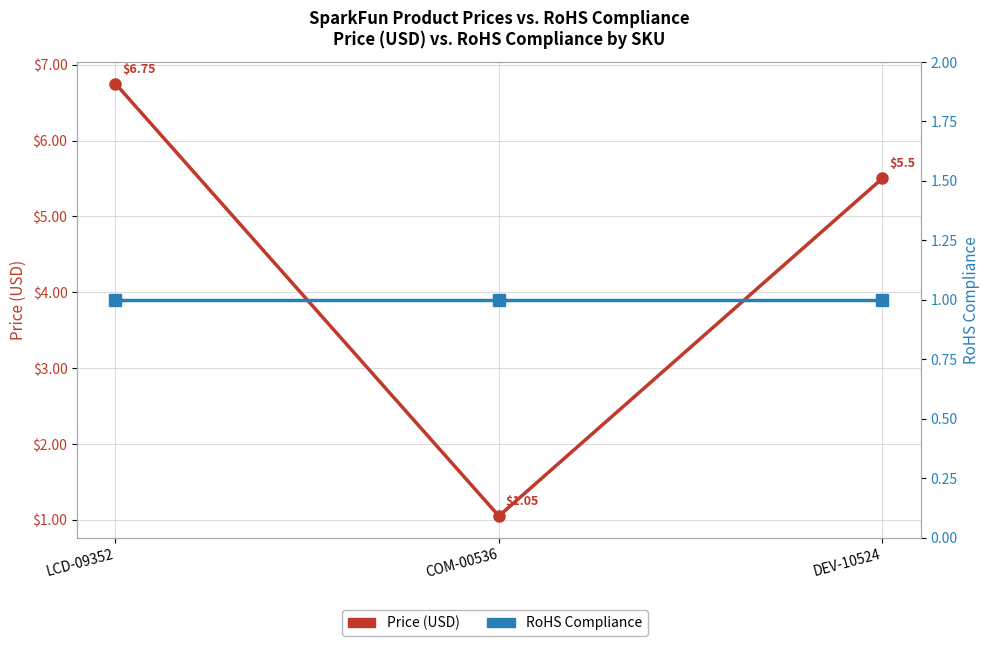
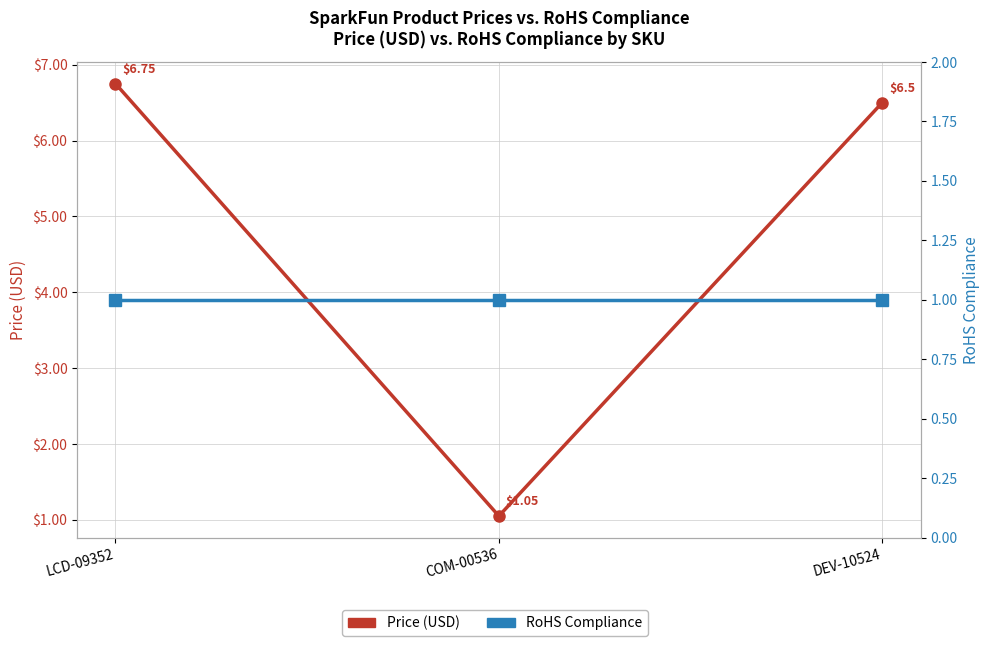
  {
    "Price (USD)": {
      "LCD-09352": "$6.75",
      "COM-00536": "$1.05",
-     "DEV-10524": "$5.5"
+     "DEV-10524": "$6.5"
    }
  }
